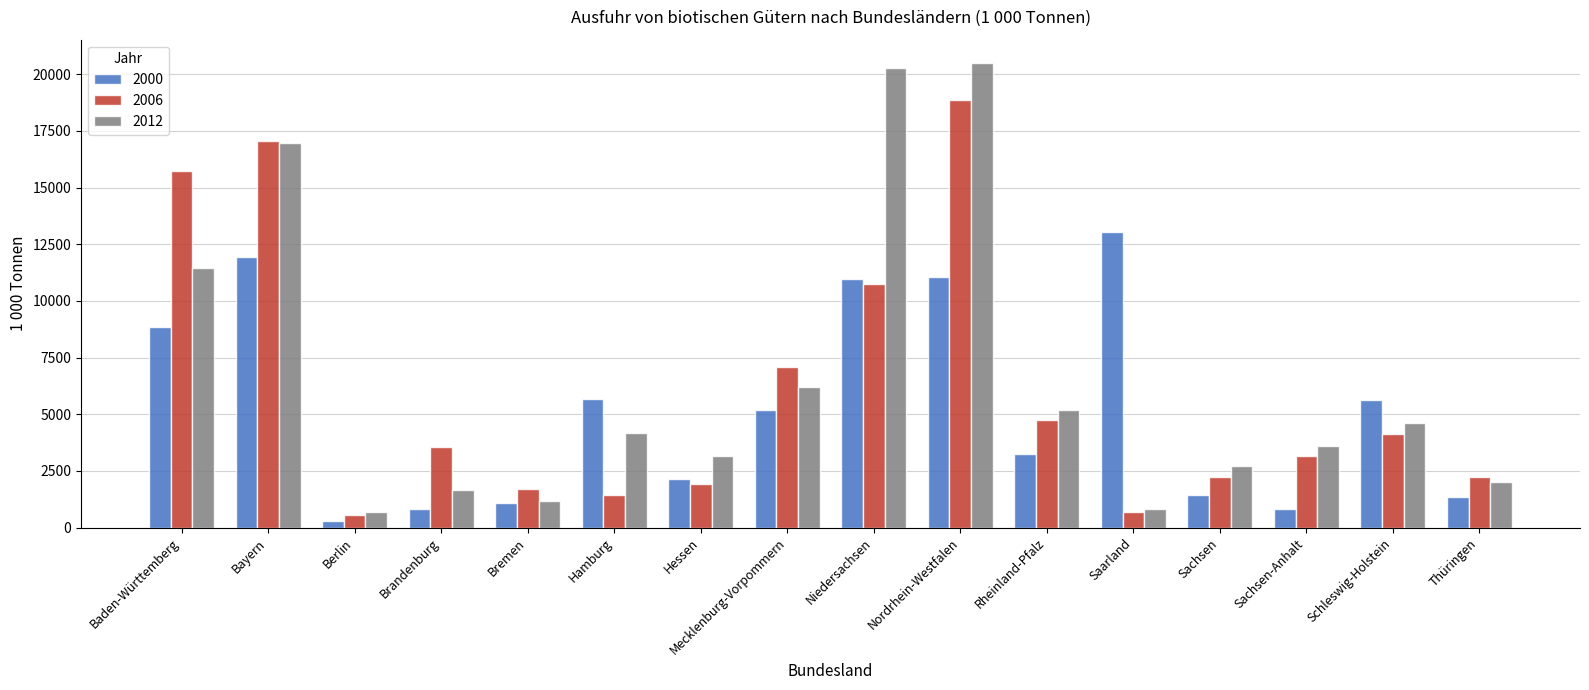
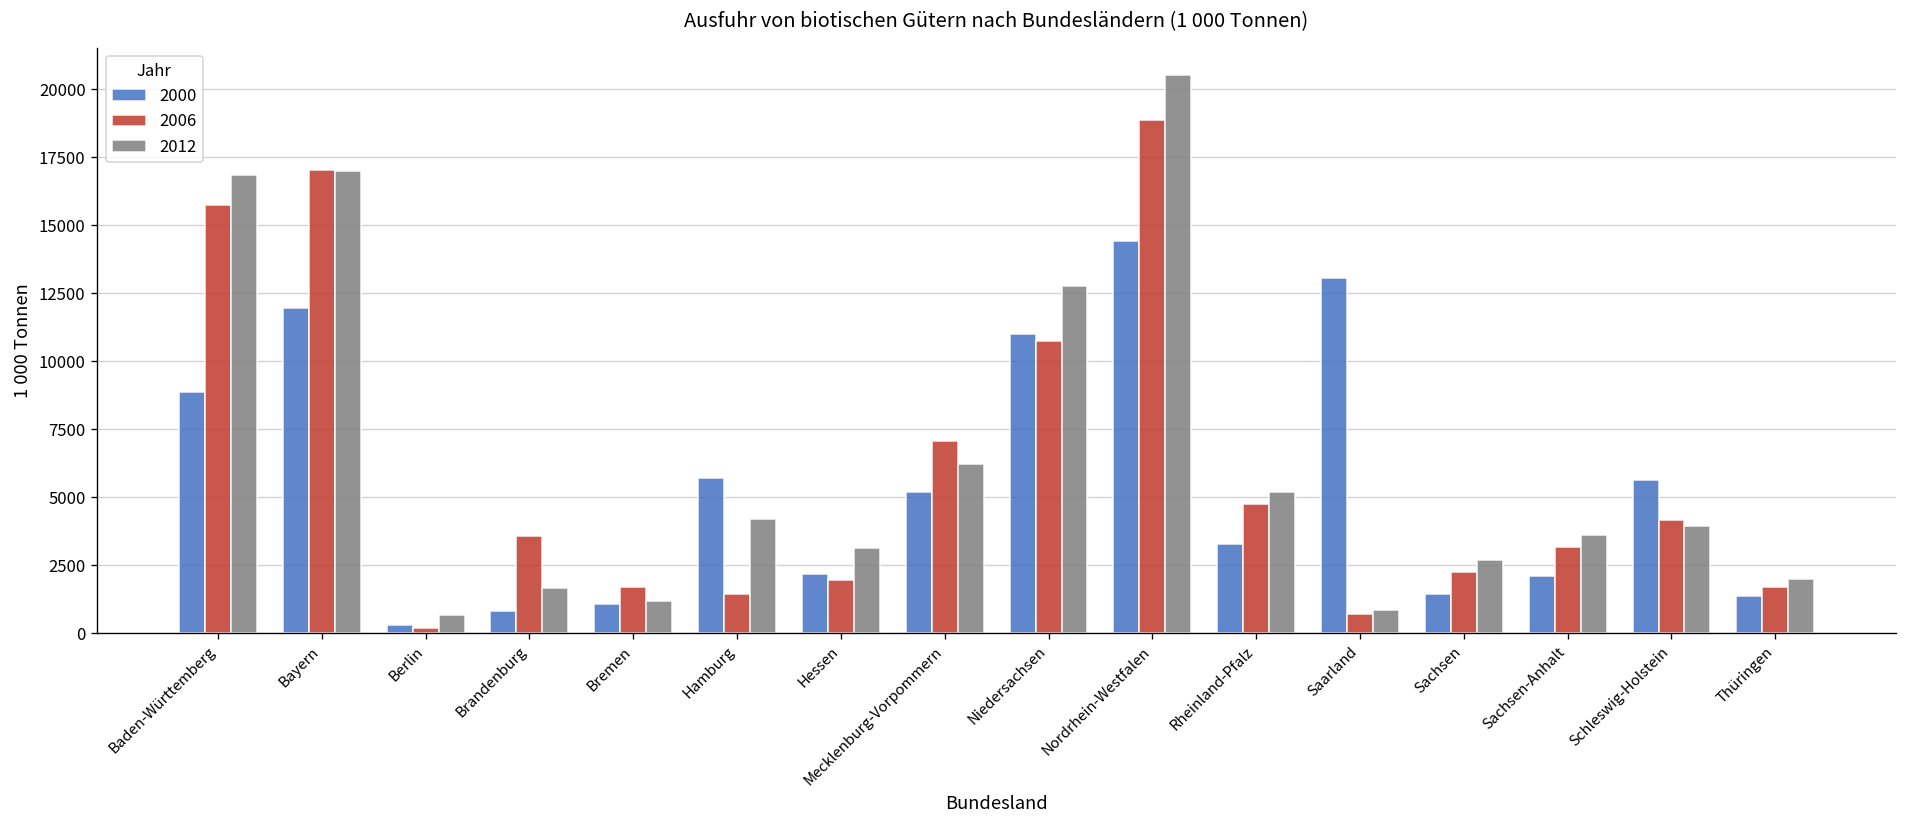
  {
    "2000": {
      "Baden-Württemberg": 8800,
      "Bayern": 12000,
      "Berlin": 300,
      "Brandenburg": 800,
      "Bremen": 1100,
      "Hamburg": 5700,
      "Hessen": 2200,
      "Mecklenburg-Vorpommern": 5200,
      "Niedersachsen": 11000,
-     "Nordrhein-Westfalen": 11000,
+     "Nordrhein-Westfalen": 14400,
      "Rheinland-Pfalz": 3300,
      "Saarland": 13000,
      "Sachsen": 1400,
-     "Sachsen-Anhalt": 800,
+     "Sachsen-Anhalt": 2100,
      "Schleswig-Holstein": 5600,
      "Thüringen": 1400
    },
    "2006": {
      "Baden-Württemberg": 15800,
      "Bayern": 17000,
-     "Berlin": 600,
+     "Berlin": 200,
      "Brandenburg": 3600,
      "Bremen": 1700,
      "Hamburg": 1400,
      "Hessen": 1900,
      "Mecklenburg-Vorpommern": 7100,
      "Niedersachsen": 10700,
      "Nordrhein-Westfalen": 18900,
      "Rheinland-Pfalz": 4700,
      "Saarland": 700,
      "Sachsen": 2200,
      "Sachsen-Anhalt": 3200,
      "Schleswig-Holstein": 4100,
-     "Thüringen": 2200
+     "Thüringen": 1700
    },
    "2012": {
-     "Baden-Württemberg": 11500,
+     "Baden-Württemberg": 16800,
      "Bayern": 17000,
      "Berlin": 700,
      "Brandenburg": 1700,
      "Bremen": 1200,
      "Hamburg": 4200,
      "Hessen": 3100,
      "Mecklenburg-Vorpommern": 6200,
-     "Niedersachsen": 20300,
+     "Niedersachsen": 12800,
      "Nordrhein-Westfalen": 20500,
      "Rheinland-Pfalz": 5200,
      "Saarland": 800,
      "Sachsen": 2700,
      "Sachsen-Anhalt": 3600,
-     "Schleswig-Holstein": 4600,
+     "Schleswig-Holstein": 3900,
      "Thüringen": 2000
    }
  }
